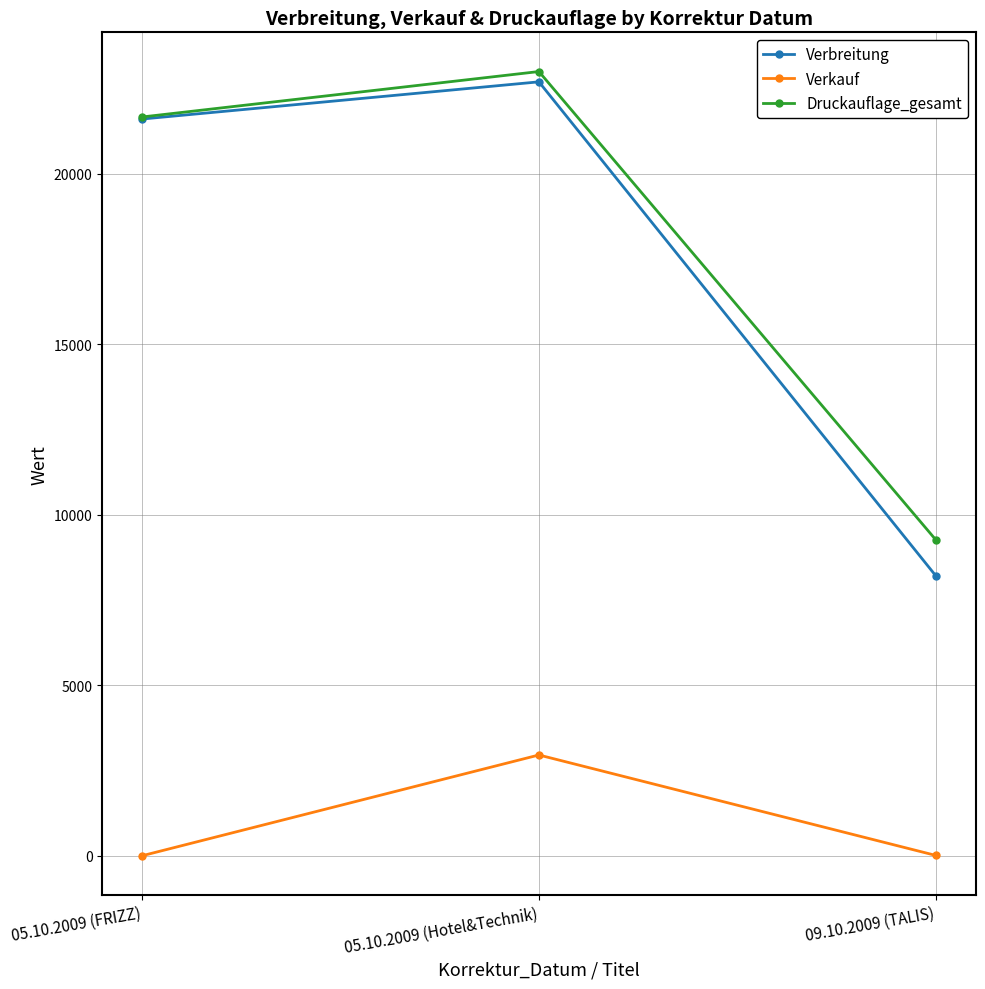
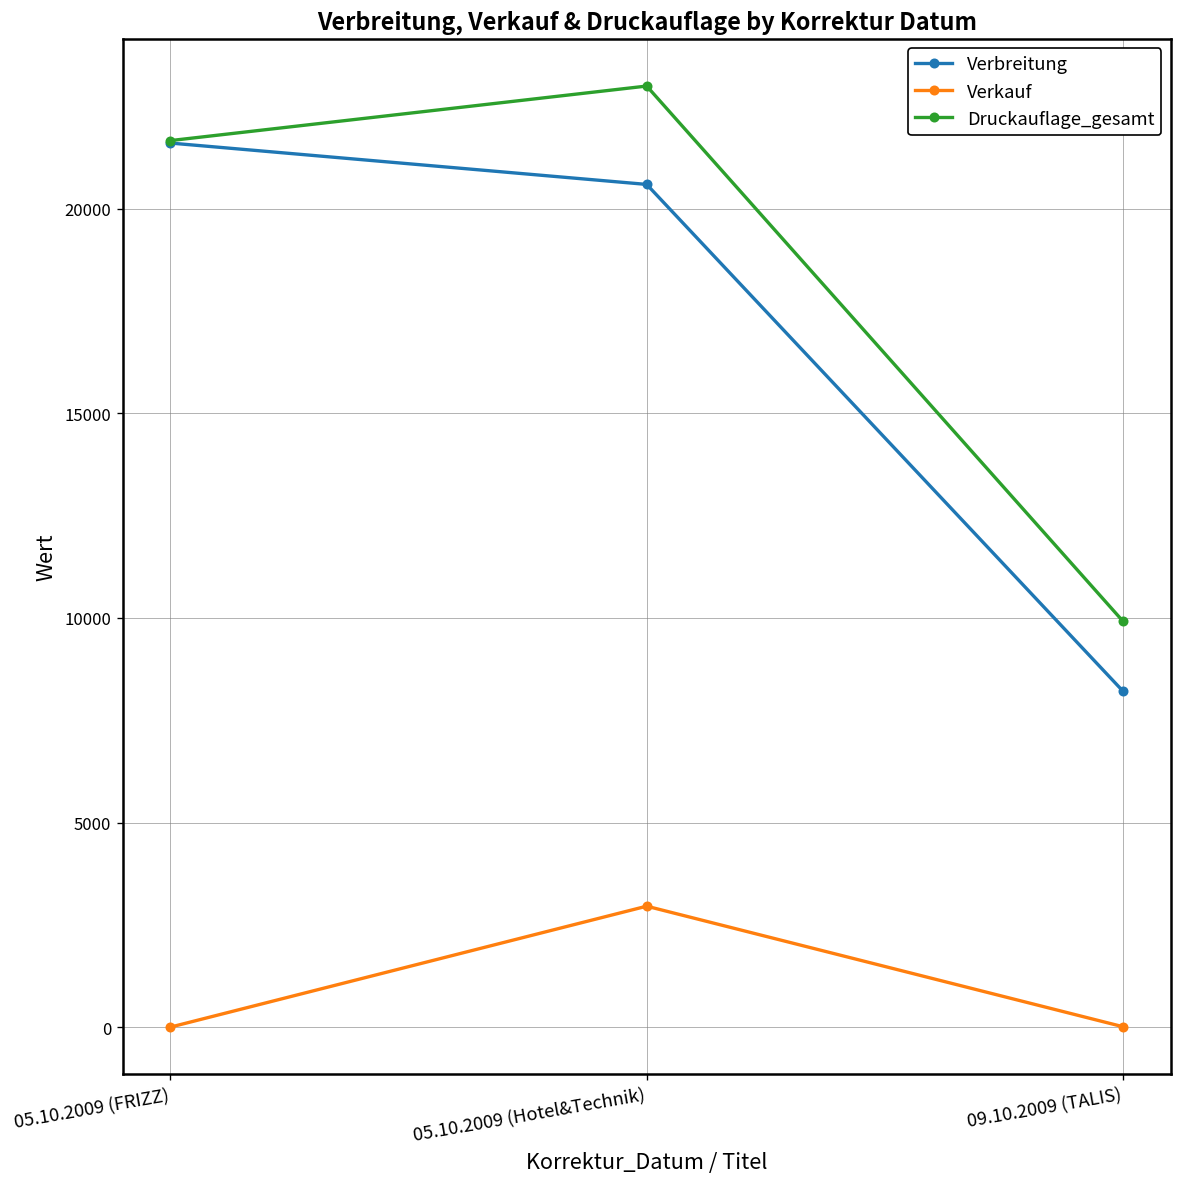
  {
    "Verbreitung": {
-     "05.10.2009 (Hotel&Technik)": 22700,
+     "05.10.2009 (Hotel&Technik)": 20600,
      "09.10.2009 (TALIS)": 8200
    },
    "Verkauf": {
      "05.10.2009 (FRIZZ)": 0,
      "05.10.2009 (Hotel&Technik)": 3000,
      "09.10.2009 (TALIS)": 0
    },
    "Druckauflage_gesamt": {
      "05.10.2009 (Hotel&Technik)": 23000,
-     "09.10.2009 (TALIS)": 9300
+     "09.10.2009 (TALIS)": 9900
    }
  }
